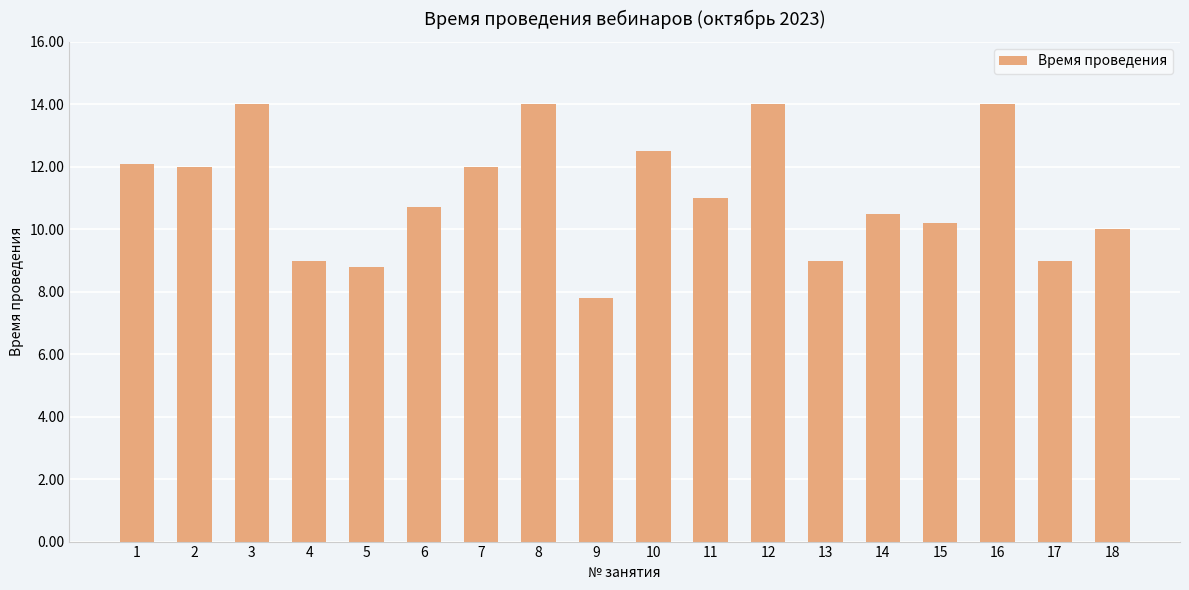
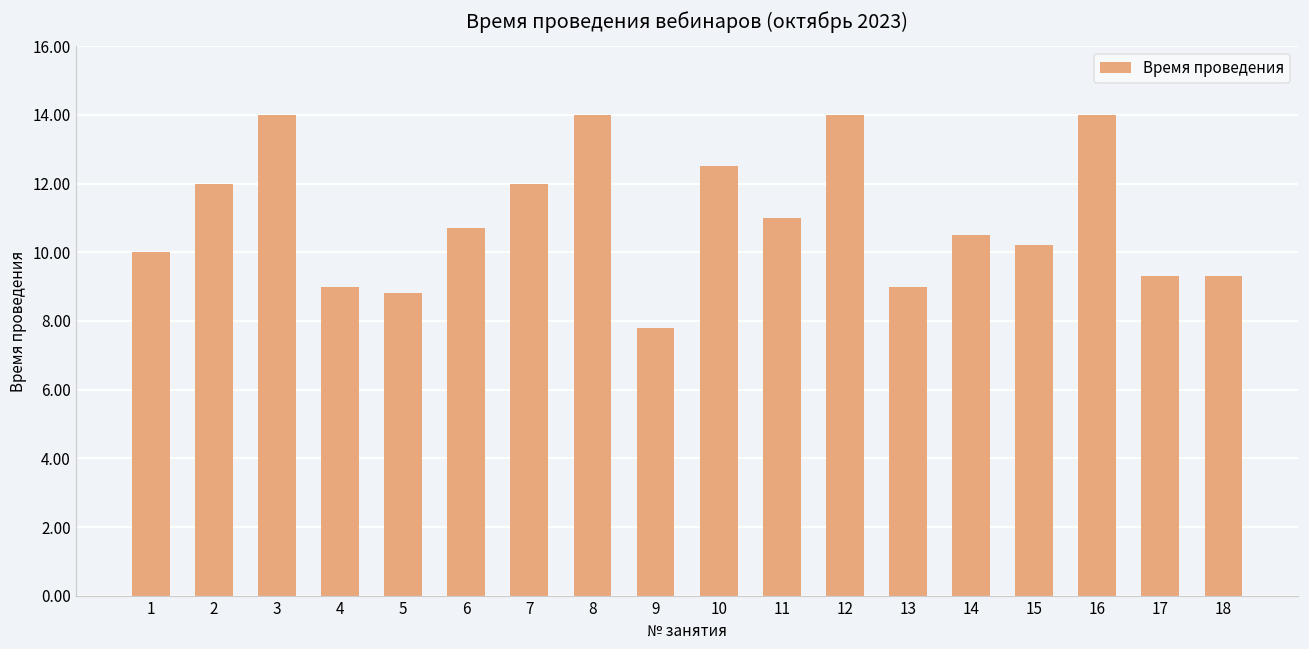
  {
-   "1": 12.1,
+   "1": 10.0,
    "2": 12.0,
    "3": 14.0,
    "4": 9.0,
    "5": 8.8,
    "6": 10.7,
    "7": 12.0,
    "8": 14.0,
    "9": 7.8,
    "10": 12.5,
    "11": 11.0,
    "12": 14.0,
    "13": 9.0,
    "14": 10.5,
    "15": 10.2,
    "16": 14.0,
-   "17": 9.0,
-   "18": 10.0
+   "17": 9.3,
+   "18": 9.3
  }
